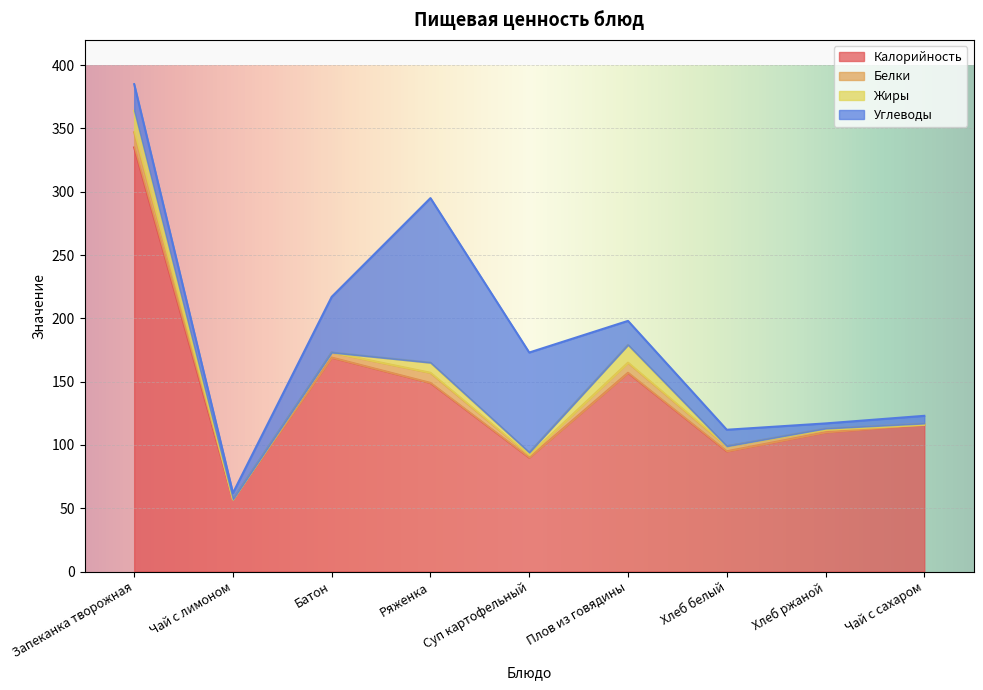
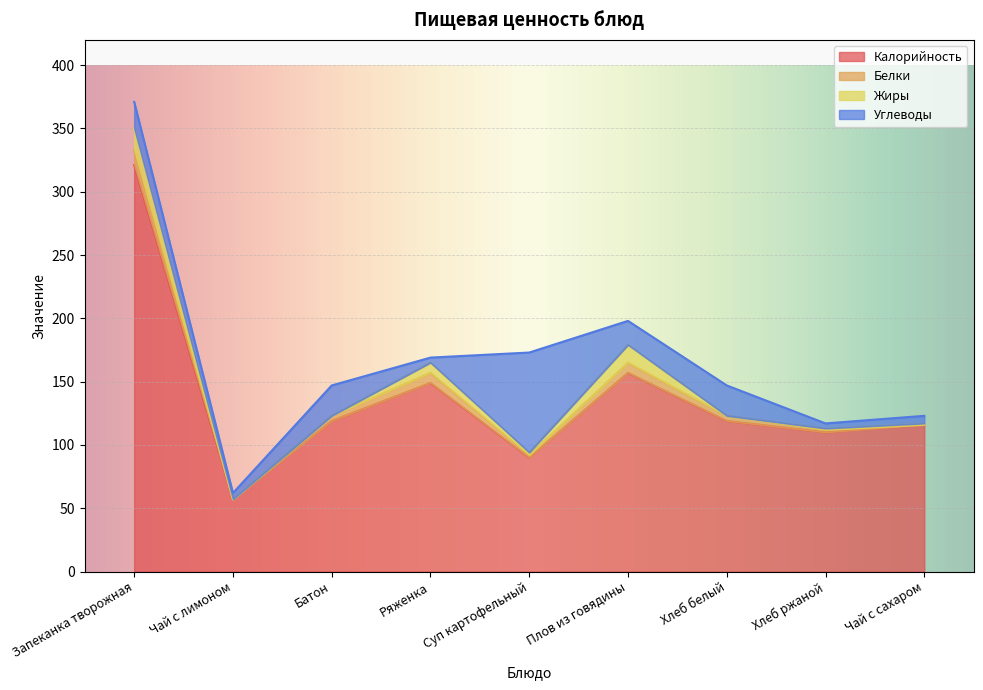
  {
    "Калорийность": {
-     "Запеканка творожная": 335,
-     "Батон": 169,
+     "Запеканка творожная": 321,
+     "Батон": 119,
      "Ряженка": 149,
      "Плов из говядины": 157,
-     "Хлеб белый": 95,
+     "Хлеб белый": 119,
      "Хлеб ржаной": 110
    },
    "Углеводы": {
      "Запеканка творожная": 21,
      "Чай с лимоном": 5,
-     "Батон": 44,
-     "Ряженка": 130,
+     "Батон": 24,
+     "Ряженка": 4,
      "Суп картофельный": 79,
      "Плов из говядины": 19,
-     "Хлеб белый": 13,
+     "Хлеб белый": 24,
      "Хлеб ржаной": 4,
      "Чай с сахаром": 6
    }
  }
